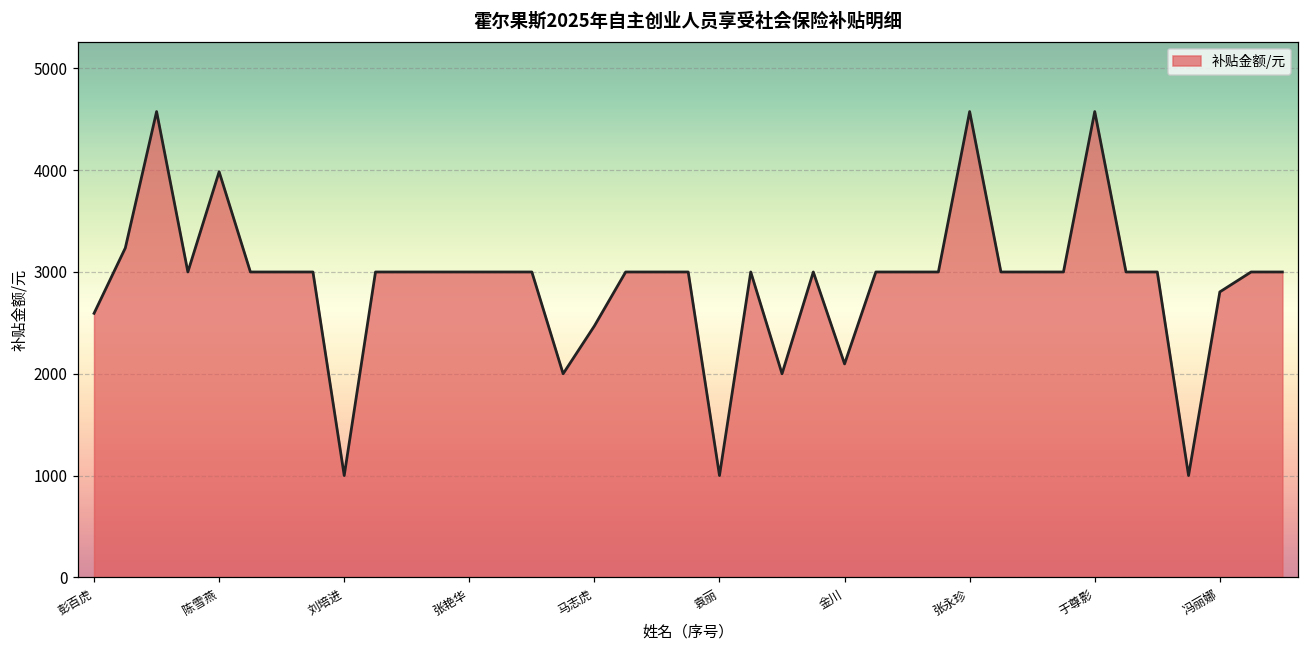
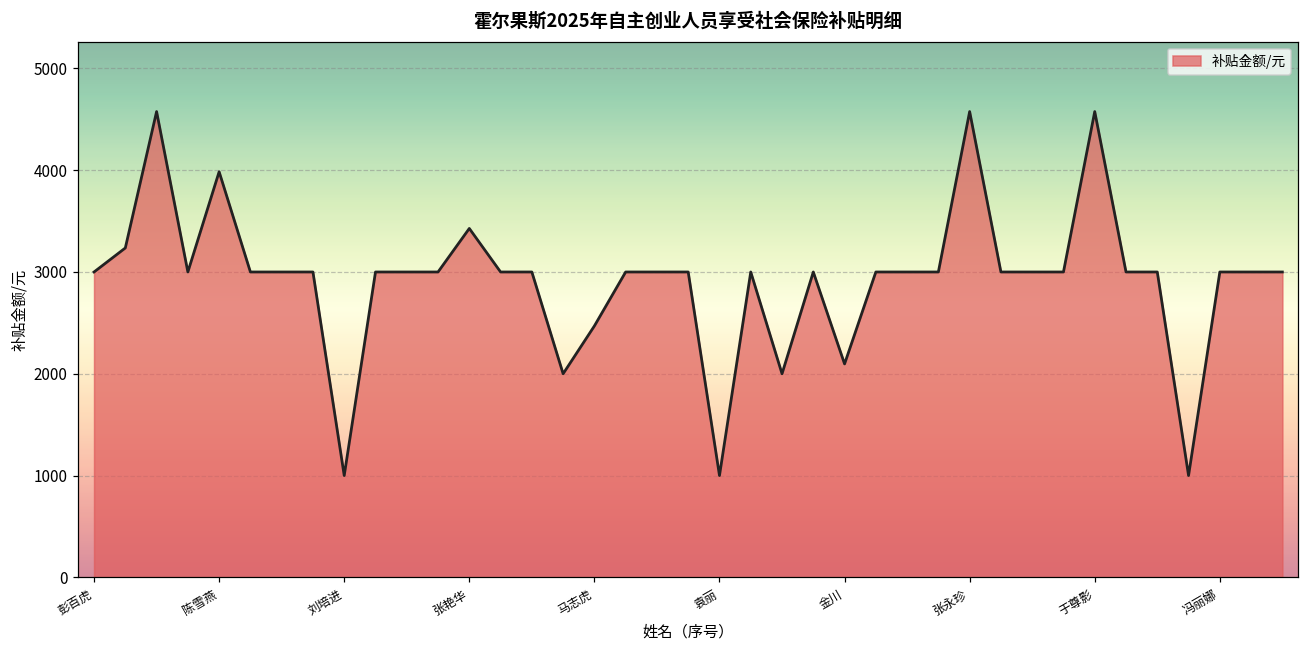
  {
-   "彭百虎": 2600,
+   "彭百虎": 3000,
    "陈雪燕": 4000,
    "刘培进": 1000,
-   "张艳华": 3000,
+   "张艳华": 3400,
    "马志虎": 2500,
    "袁丽": 1000,
    "金川": 2100,
    "张永珍": 4600,
    "于尊影": 4600,
-   "冯丽娜": 2800
+   "冯丽娜": 3000
  }
